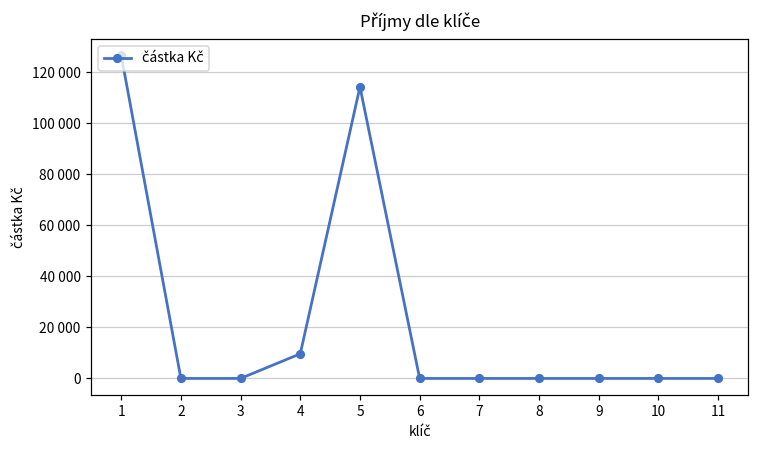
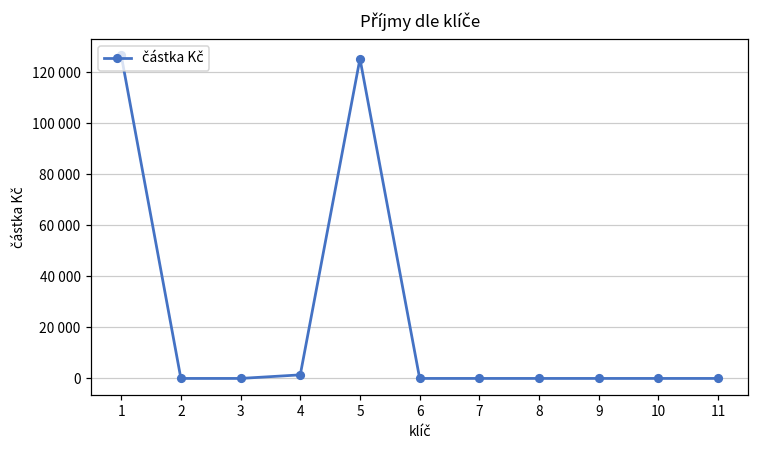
  {
    "2": 0,
    "3": 0,
-   "4": 10000,
-   "5": 114000,
+   "4": 1000,
+   "5": 125000,
    "6": 0,
    "7": 0,
    "8": 0,
    "9": 0,
    "10": 0,
    "11": 0
  }
